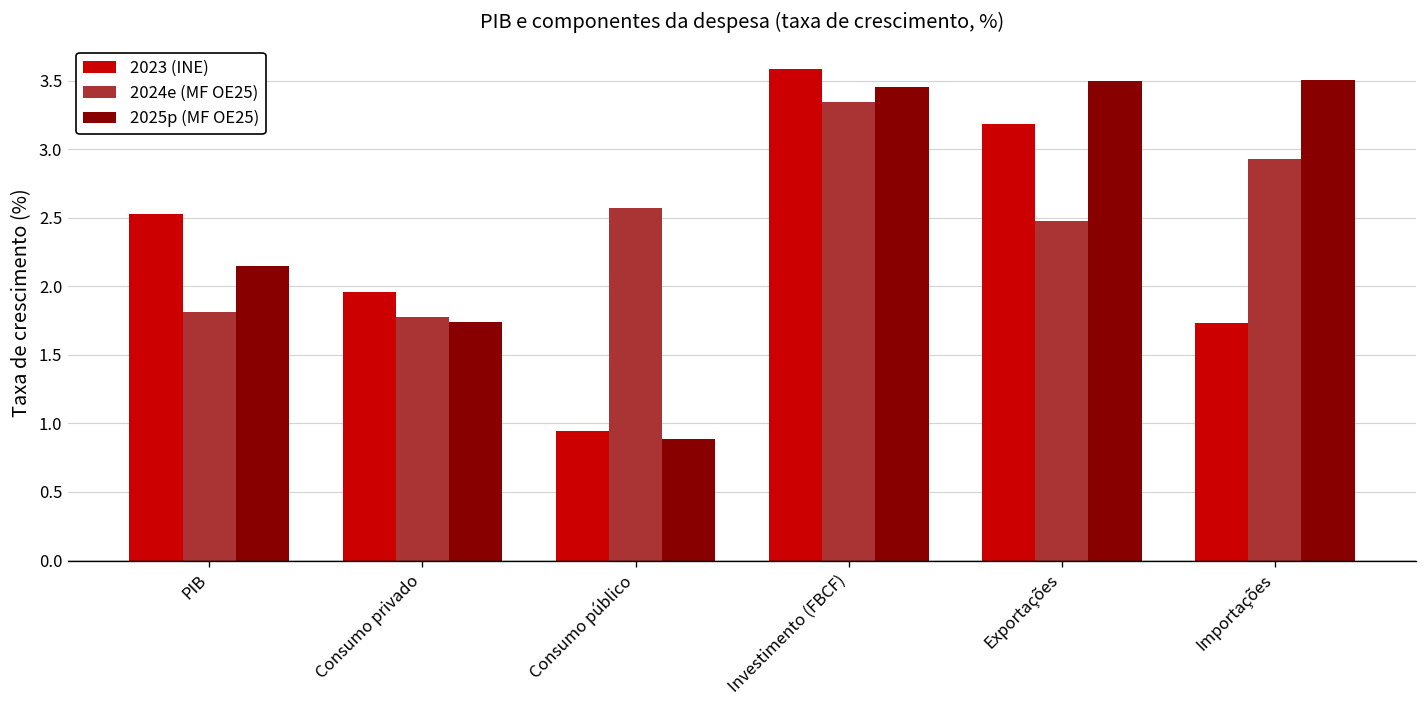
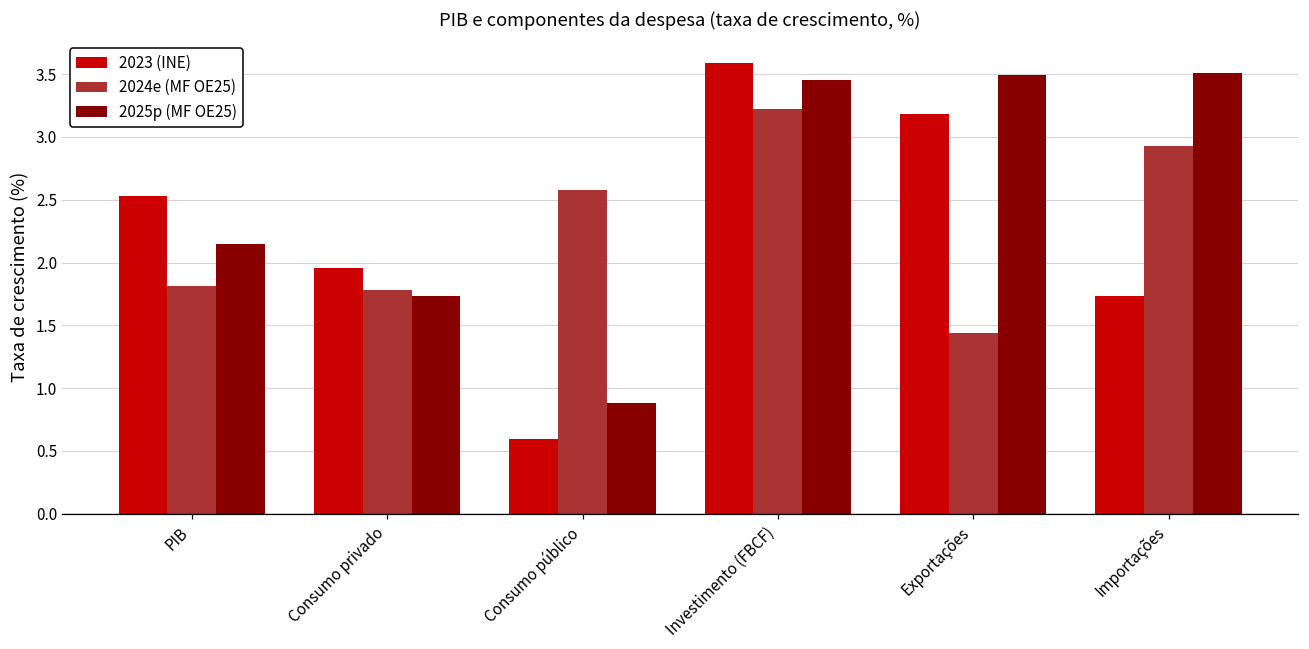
  {
    "2023 (INE)": {
      "PIB": 2.53,
      "Consumo privado": 1.96,
-     "Consumo público": 0.94,
+     "Consumo público": 0.59,
      "Investimento (FBCF)": 3.59,
      "Exportações": 3.18,
      "Importações": 1.74
    },
    "2024e (MF OE25)": {
      "PIB": 1.81,
      "Consumo privado": 1.78,
      "Consumo público": 2.58,
-     "Investimento (FBCF)": 3.34,
-     "Exportações": 2.48,
+     "Investimento (FBCF)": 3.22,
+     "Exportações": 1.44,
      "Importações": 2.93
    },
    "2025p (MF OE25)": {
      "PIB": 2.15,
      "Consumo privado": 1.74,
      "Consumo público": 0.89,
      "Investimento (FBCF)": 3.46,
      "Exportações": 3.50,
      "Importações": 3.51
    }
  }
